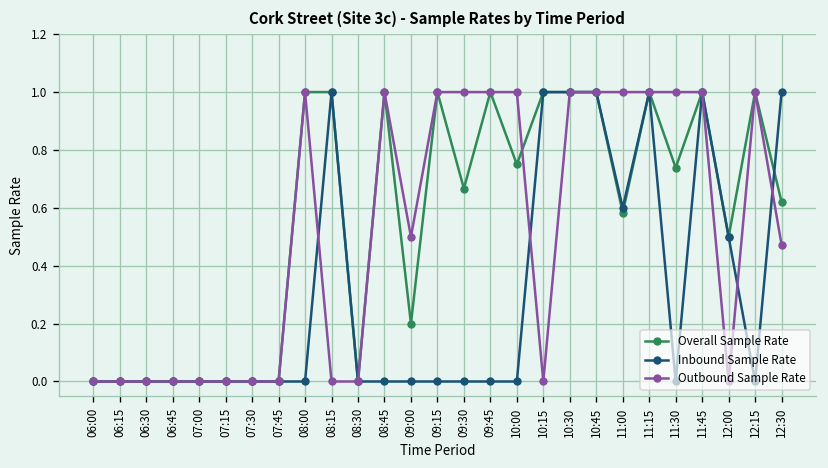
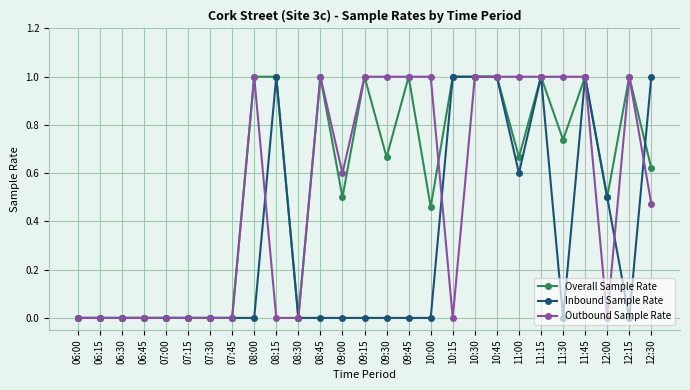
  {
    "Overall Sample Rate": {
-     "09:00": 0.2,
+     "09:00": 0.5,
      "09:30": 0.67,
-     "10:00": 0.75,
-     "11:00": 0.58,
+     "10:00": 0.46,
+     "11:00": 0.67,
      "11:30": 0.74,
      "12:30": 0.62
    },
    "Inbound Sample Rate": {
      "08:00": 0.00,
      "08:45": 0.00,
      "09:00": 0.00,
      "09:15": 0.00,
      "09:30": 0.00,
      "09:45": 0.00,
      "10:00": 0.00,
      "11:00": 0.60,
      "12:30": 1.00
    },
    "Outbound Sample Rate": {
      "08:15": 0.0,
-     "09:00": 0.5,
+     "09:00": 0.6,
      "09:30": 1.0,
      "10:00": 1.0,
      "10:15": 0.0,
      "11:00": 1.0,
      "11:30": 1.0,
      "12:30": 0.47
    }
  }
